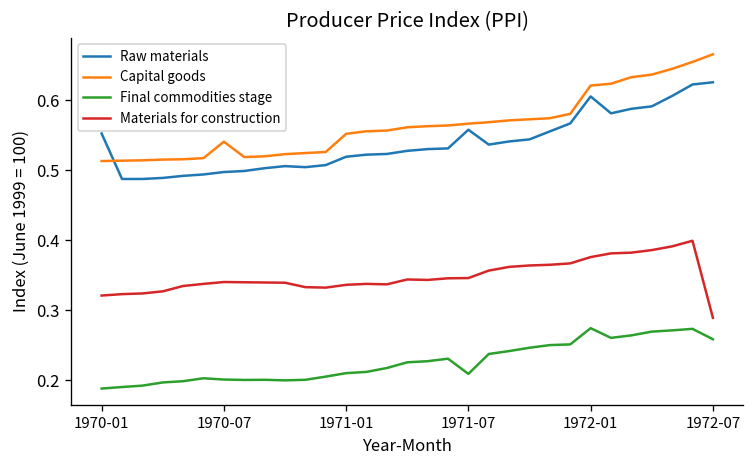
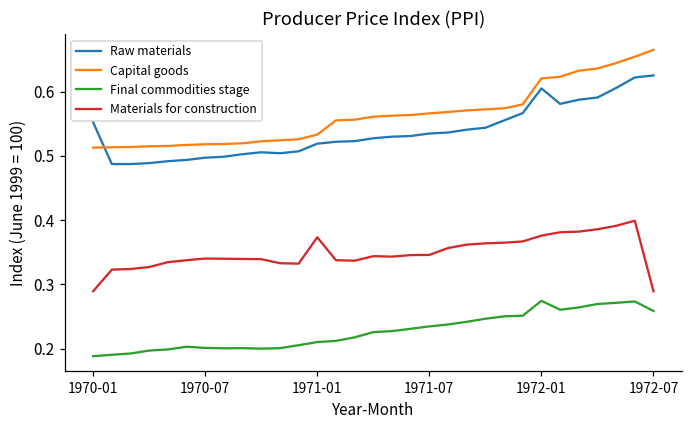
  {
    "Raw materials": {
      "1970-01": 0.55,
      "1970-07": 0.50,
      "1971-01": 0.52,
-     "1971-07": 0.56,
+     "1971-07": 0.53,
      "1972-01": 0.61,
      "1972-07": 0.63
    },
    "Capital goods": {
      "1970-01": 0.51,
-     "1970-07": 0.54,
-     "1971-01": 0.55,
+     "1970-07": 0.52,
+     "1971-01": 0.53,
      "1971-07": 0.57,
      "1972-01": 0.62,
      "1972-07": 0.67
    },
    "Final commodities stage": {
      "1970-01": 0.19,
      "1970-07": 0.20,
      "1971-01": 0.21,
-     "1971-07": 0.21,
+     "1971-07": 0.23,
      "1972-01": 0.27,
      "1972-07": 0.26
    },
    "Materials for construction": {
-     "1970-01": 0.32,
+     "1970-01": 0.29,
      "1970-07": 0.34,
-     "1971-01": 0.34,
+     "1971-01": 0.37,
      "1971-07": 0.35,
      "1972-01": 0.38,
      "1972-07": 0.29
    }
  }
